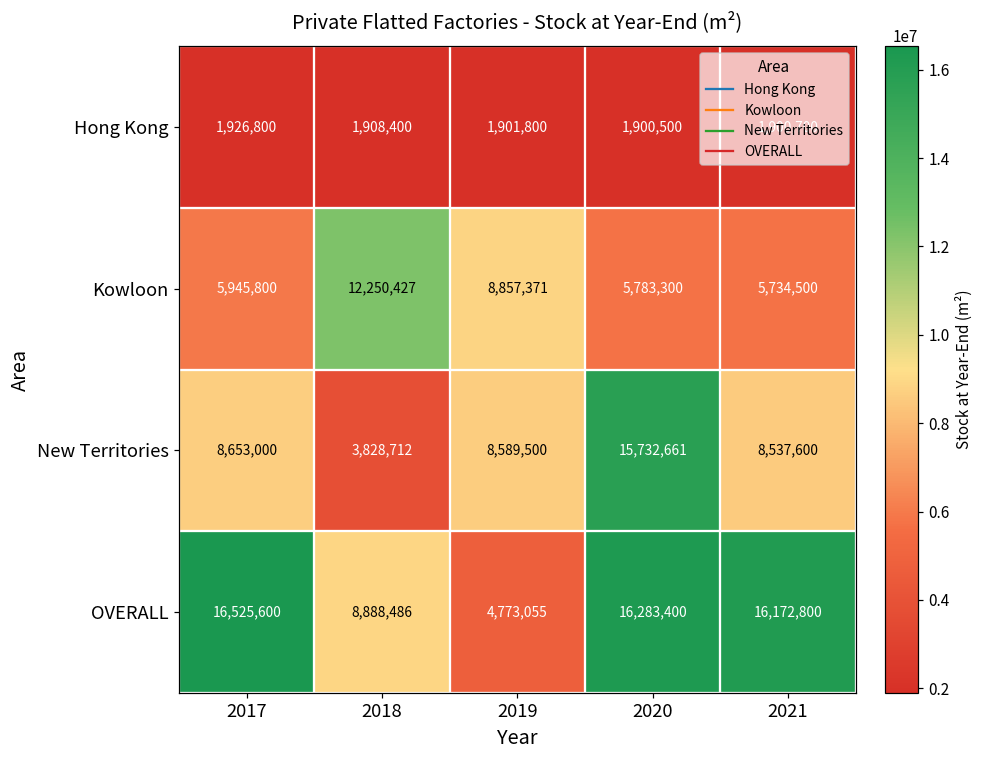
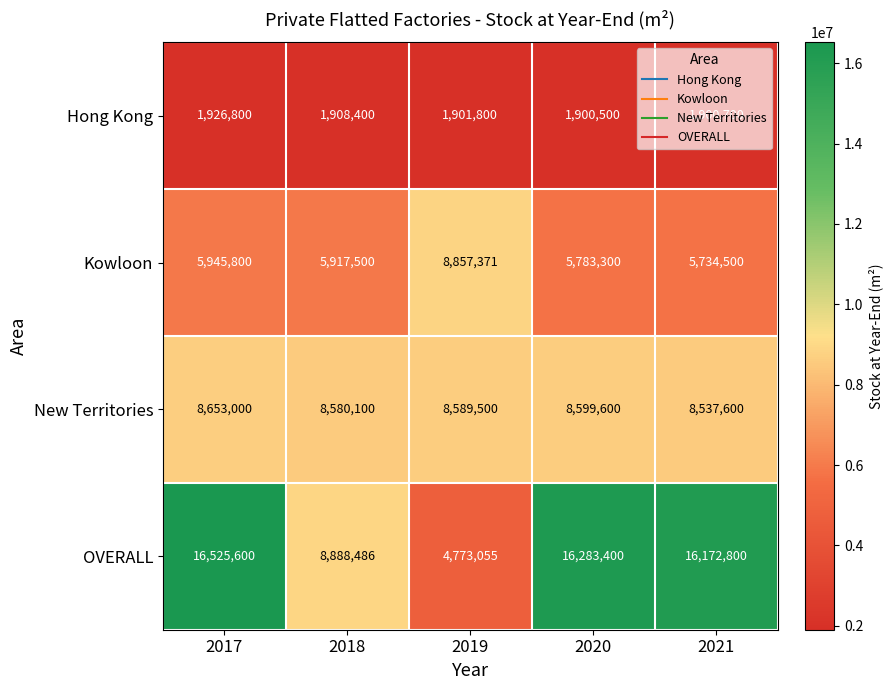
  {
    "Hong Kong": {
      "2017": "1,926,800",
      "2018": "1,908,400",
      "2019": "1,901,800",
      "2020": "1,900,500"
    },
    "Kowloon": {
      "2017": "5,945,800",
-     "2018": "12,250,427",
+     "2018": "5,917,500",
      "2019": "8,857,371",
      "2020": "5,783,300",
      "2021": "5,734,500"
    },
    "New Territories": {
      "2017": "8,653,000",
-     "2018": "3,828,712",
+     "2018": "8,580,100",
      "2019": "8,589,500",
-     "2020": "15,732,661",
+     "2020": "8,599,600",
      "2021": "8,537,600"
    },
    "OVERALL": {
      "2017": "16,525,600",
      "2018": "8,888,486",
      "2019": "4,773,055",
      "2020": "16,283,400",
      "2021": "16,172,800"
    }
  }
